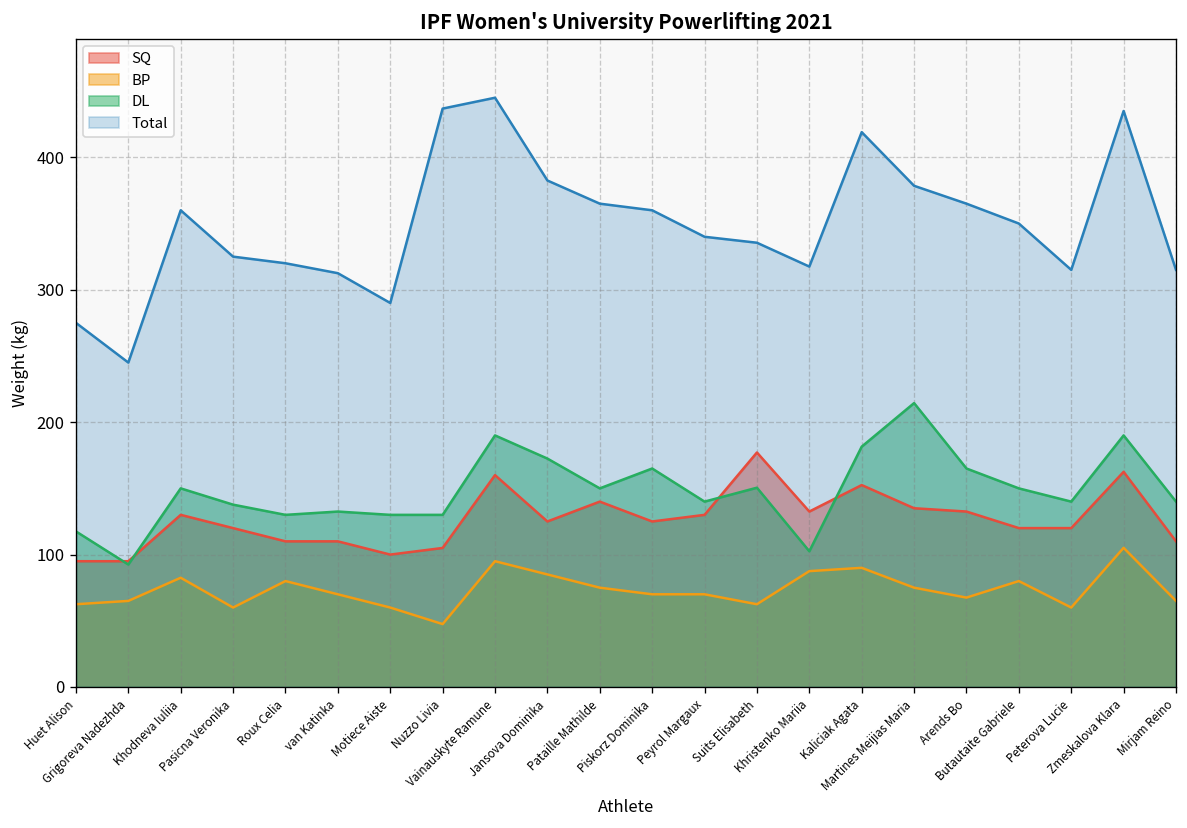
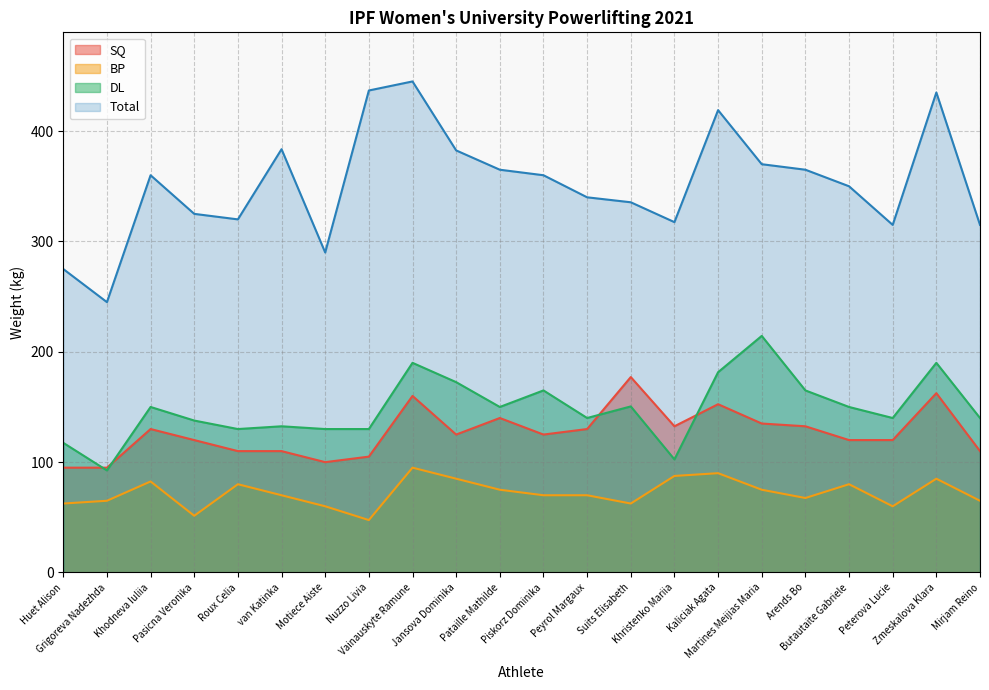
  {
    "SQ": {
      "Huet Alison": 95,
      "Grigoreva Nadezhda": 95,
      "Khodneva Iuliia": 130,
      "Pasicna Veronika": 120,
      "Roux Celia": 110,
      "van Katinka": 110,
      "Motiece Aiste": 100,
      "Nuzzo Livia": 105,
      "Vainauskyte Ramune": 160,
      "Jansova Dominika": 125,
      "Pataille Mathilde": 140,
      "Piskorz Dominika": 125,
      "Peyrol Margaux": 130,
      "Suits Elisabeth": 177,
      "Khristenko Mariia": 133,
      "Kaliciak Agata": 153,
      "Martines Meijias Maria": 135,
      "Arends Bo": 133,
      "Butautaite Gabriele": 120,
      "Peterova Lucie": 120,
      "Zmeskalova Klara": 163,
      "Mirjam Reino": 110
    },
    "BP": {
      "Huet Alison": 63,
      "Grigoreva Nadezhda": 65,
      "Khodneva Iuliia": 83,
-     "Pasicna Veronika": 60,
+     "Pasicna Veronika": 51,
      "Roux Celia": 80,
      "van Katinka": 70,
      "Motiece Aiste": 60,
      "Nuzzo Livia": 48,
      "Vainauskyte Ramune": 95,
      "Jansova Dominika": 85,
      "Pataille Mathilde": 75,
      "Piskorz Dominika": 70,
      "Peyrol Margaux": 70,
      "Suits Elisabeth": 63,
      "Khristenko Mariia": 88,
      "Kaliciak Agata": 90,
      "Martines Meijias Maria": 75,
      "Arends Bo": 68,
      "Butautaite Gabriele": 80,
      "Peterova Lucie": 60,
-     "Zmeskalova Klara": 105,
+     "Zmeskalova Klara": 85,
      "Mirjam Reino": 65
    },
    "DL": {
      "Huet Alison": 118,
      "Grigoreva Nadezhda": 93,
      "Khodneva Iuliia": 150,
      "Pasicna Veronika": 138,
      "Roux Celia": 130,
      "van Katinka": 133,
      "Motiece Aiste": 130,
      "Nuzzo Livia": 130,
      "Vainauskyte Ramune": 190,
      "Jansova Dominika": 173,
      "Pataille Mathilde": 150,
      "Piskorz Dominika": 165,
      "Peyrol Margaux": 140,
      "Suits Elisabeth": 151,
      "Khristenko Mariia": 103,
      "Kaliciak Agata": 182,
      "Martines Meijias Maria": 214,
      "Arends Bo": 165,
      "Butautaite Gabriele": 150,
      "Peterova Lucie": 140,
      "Zmeskalova Klara": 190,
      "Mirjam Reino": 140
    },
    "Total": {
      "Huet Alison": 275,
      "Grigoreva Nadezhda": 245,
      "Khodneva Iuliia": 360,
      "Pasicna Veronika": 325,
      "Roux Celia": 320,
-     "van Katinka": 313,
+     "van Katinka": 384,
      "Motiece Aiste": 290,
      "Nuzzo Livia": 437,
      "Vainauskyte Ramune": 445,
      "Jansova Dominika": 383,
      "Pataille Mathilde": 365,
      "Piskorz Dominika": 360,
      "Peyrol Margaux": 340,
      "Suits Elisabeth": 336,
      "Khristenko Mariia": 318,
      "Kaliciak Agata": 419,
-     "Martines Meijias Maria": 379,
+     "Martines Meijias Maria": 370,
      "Arends Bo": 365,
      "Butautaite Gabriele": 350,
      "Peterova Lucie": 315,
      "Zmeskalova Klara": 435,
      "Mirjam Reino": 315
    }
  }
